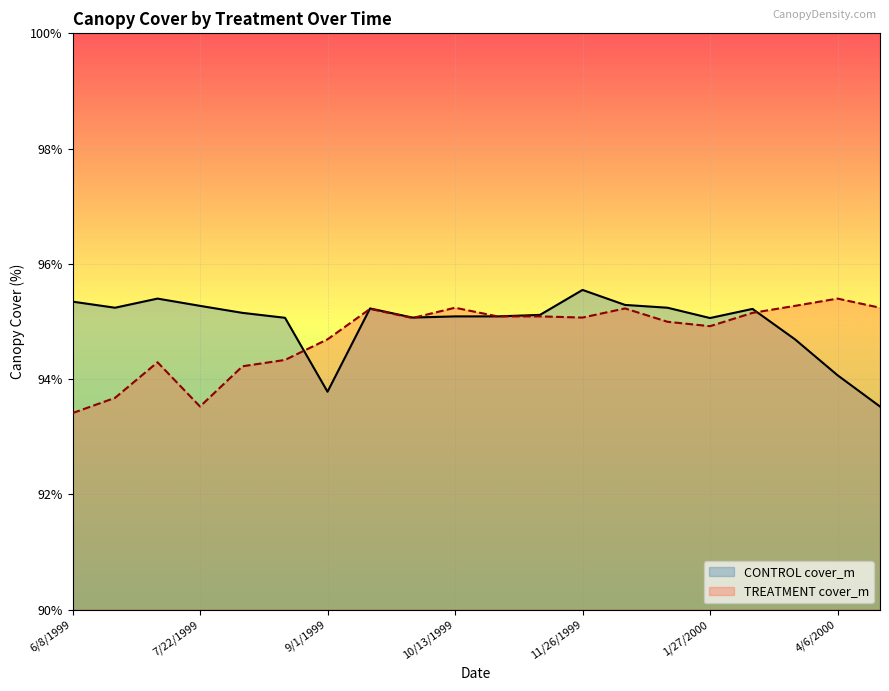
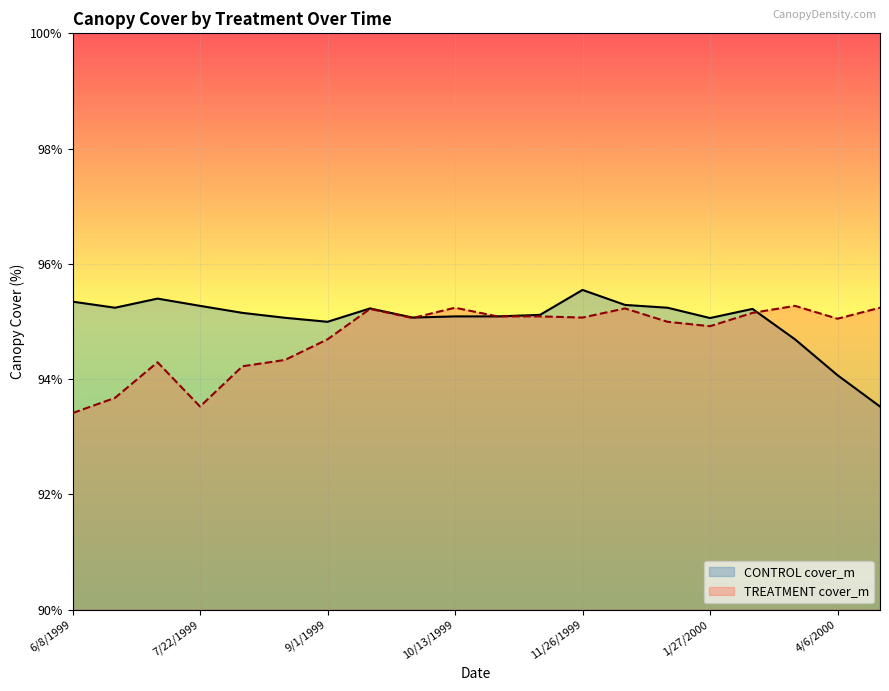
  {
    "CONTROL cover_m": {
      "6/8/1999": "95.3%",
      "7/22/1999": "95.3%",
-     "9/1/1999": "93.8%",
+     "9/1/1999": "95.0%",
      "10/13/1999": "95.1%",
      "11/26/1999": "95.5%",
      "1/27/2000": "95.1%",
      "4/6/2000": "94.1%"
    },
    "TREATMENT cover_m": {
      "6/8/1999": "93.4%",
      "7/22/1999": "93.5%",
      "9/1/1999": "94.7%",
      "10/13/1999": "95.2%",
      "11/26/1999": "95.1%",
      "1/27/2000": "94.9%",
-     "4/6/2000": "95.4%"
+     "4/6/2000": "95.0%"
    }
  }
